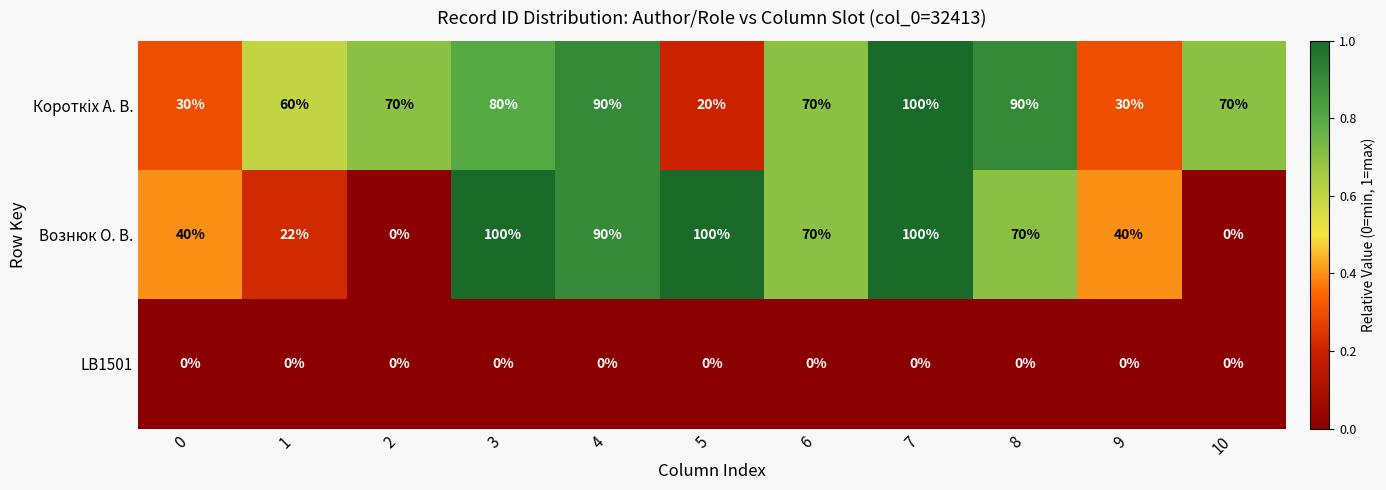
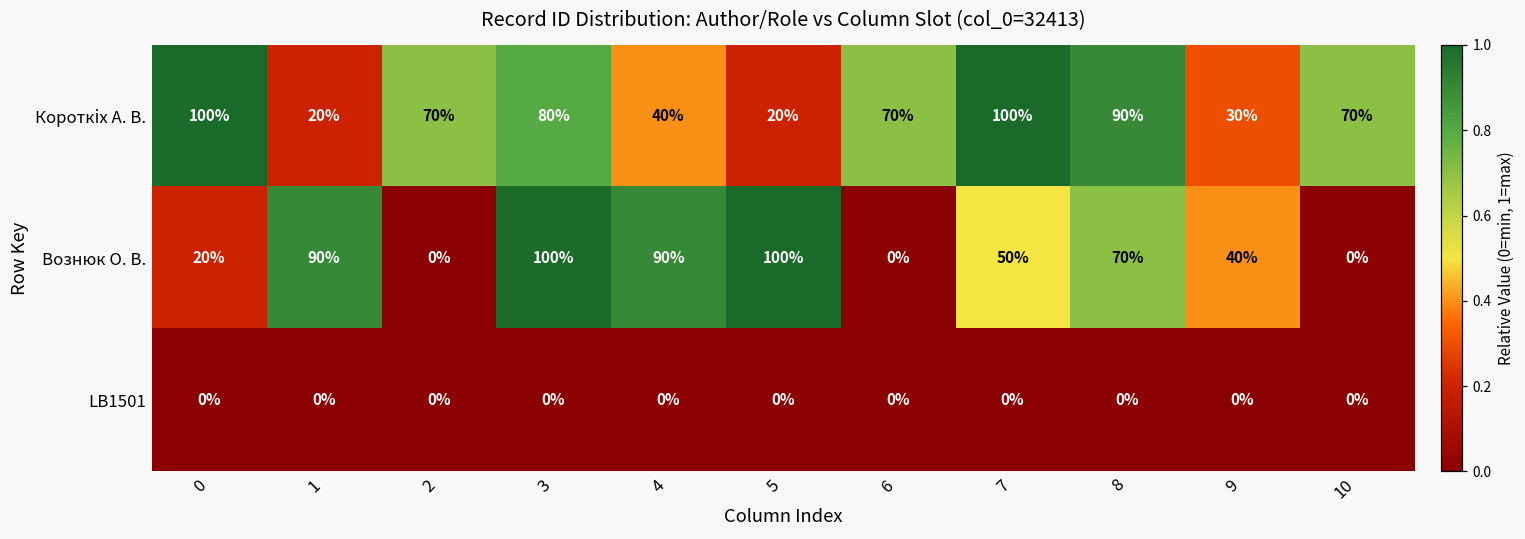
  {
    "Короткіх А. В.": {
-     "0": "30%",
-     "1": "60%",
+     "0": "100%",
+     "1": "20%",
      "2": "70%",
      "3": "80%",
-     "4": "90%",
+     "4": "40%",
      "5": "20%",
      "6": "70%",
      "7": "100%",
      "8": "90%",
      "9": "30%",
      "10": "70%"
    },
    "Вознюк О. В.": {
-     "0": "40%",
-     "1": "22%",
+     "0": "20%",
+     "1": "90%",
      "2": "0%",
      "3": "100%",
      "4": "90%",
      "5": "100%",
-     "6": "70%",
-     "7": "100%",
+     "6": "0%",
+     "7": "50%",
      "8": "70%",
      "9": "40%",
      "10": "0%"
    },
    "LB1501": {
      "0": "0%",
      "1": "0%",
      "2": "0%",
      "3": "0%",
      "4": "0%",
      "5": "0%",
      "6": "0%",
      "7": "0%",
      "8": "0%",
      "9": "0%",
      "10": "0%"
    }
  }
